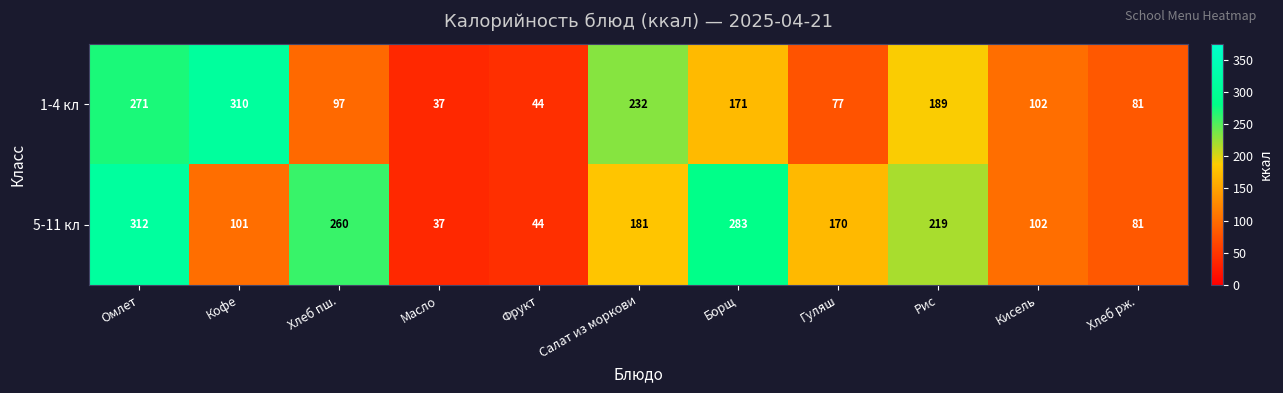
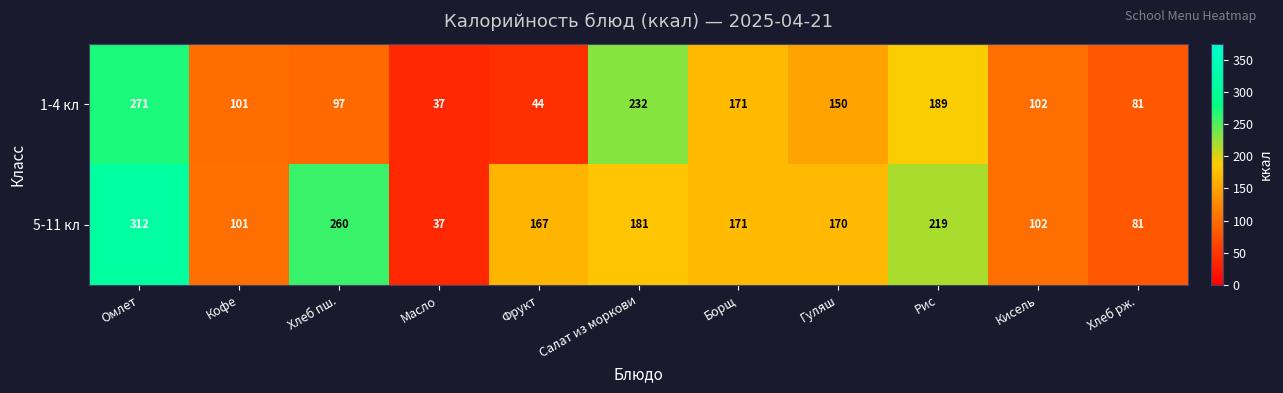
  {
    "1-4 кл": {
      "Омлет": 271,
-     "Кофе": 310,
+     "Кофе": 101,
      "Хлеб пш.": 97,
      "Масло": 37,
      "Фрукт": 44,
      "Салат из моркови": 232,
      "Борщ": 171,
-     "Гуляш": 77,
+     "Гуляш": 150,
      "Рис": 189,
      "Кисель": 102,
      "Хлеб рж.": 81
    },
    "5-11 кл": {
      "Омлет": 312,
      "Кофе": 101,
      "Хлеб пш.": 260,
      "Масло": 37,
-     "Фрукт": 44,
+     "Фрукт": 167,
      "Салат из моркови": 181,
-     "Борщ": 283,
+     "Борщ": 171,
      "Гуляш": 170,
      "Рис": 219,
      "Кисель": 102,
      "Хлеб рж.": 81
    }
  }
